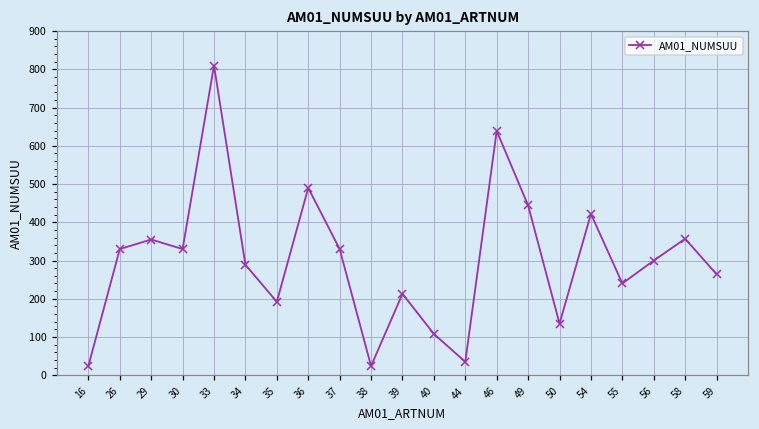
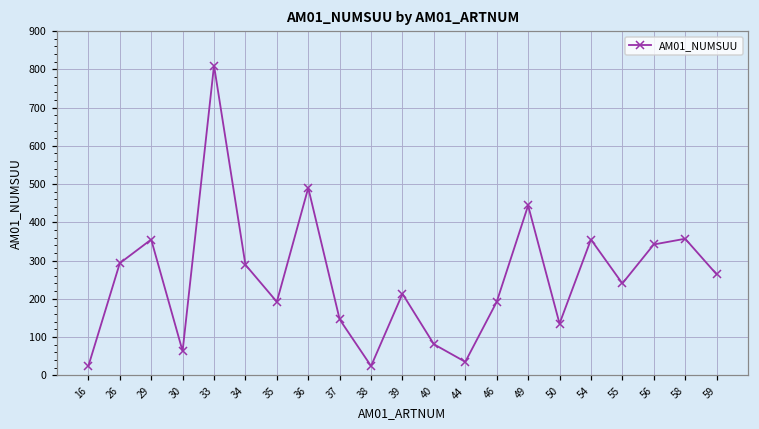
  {
    "16": 20,
-   "26": 330,
+   "26": 290,
    "29": 360,
-   "30": 330,
+   "30": 60,
    "33": 810,
    "34": 290,
    "35": 190,
    "36": 490,
-   "37": 330,
+   "37": 150,
    "38": 20,
    "39": 210,
-   "40": 110,
+   "40": 80,
    "44": 40,
-   "46": 640,
+   "46": 190,
    "49": 440,
    "50": 140,
-   "54": 420,
+   "54": 360,
    "55": 240,
-   "56": 300,
+   "56": 340,
    "58": 360,
    "59": 260
  }
